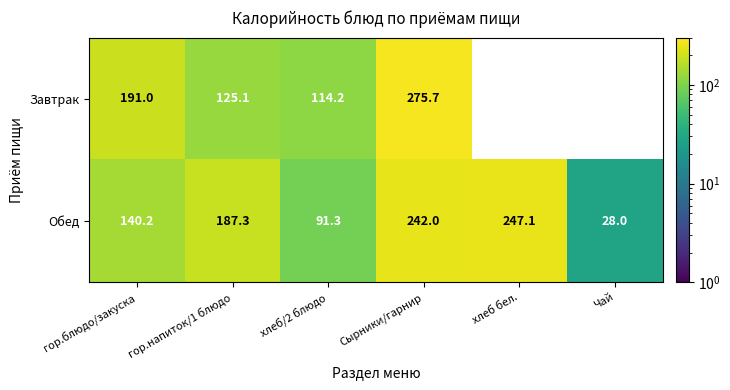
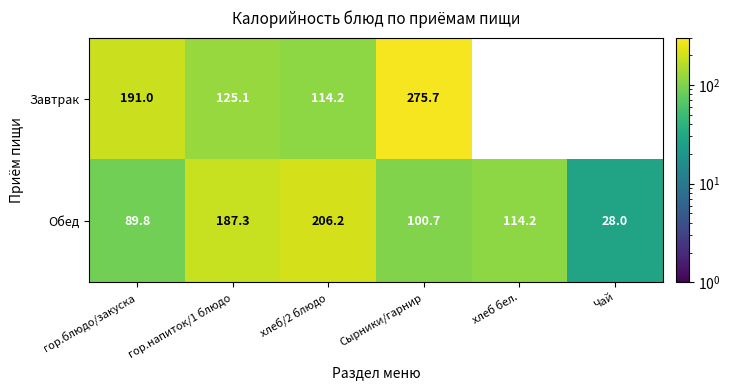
  {
    "Завтрак": {
      "гор.блюдо/закуска": 191.0,
      "гор.напиток/1 блюдо": 125.1,
      "хлеб/2 блюдо": 114.2,
      "Сырники/гарнир": 275.7
    },
    "Обед": {
-     "гор.блюдо/закуска": 140.2,
+     "гор.блюдо/закуска": 89.8,
      "гор.напиток/1 блюдо": 187.3,
-     "хлеб/2 блюдо": 91.3,
-     "Сырники/гарнир": 242.0,
-     "хлеб бел.": 247.1,
+     "хлеб/2 блюдо": 206.2,
+     "Сырники/гарнир": 100.7,
+     "хлеб бел.": 114.2,
      "Чай": 28.0
    }
  }
